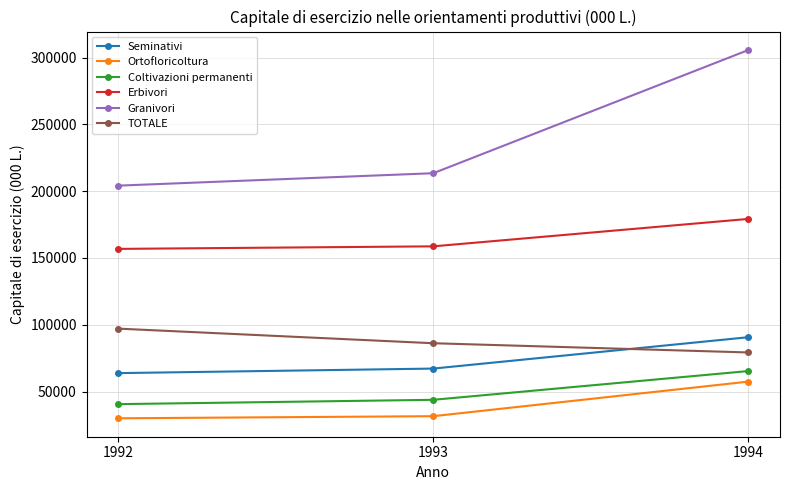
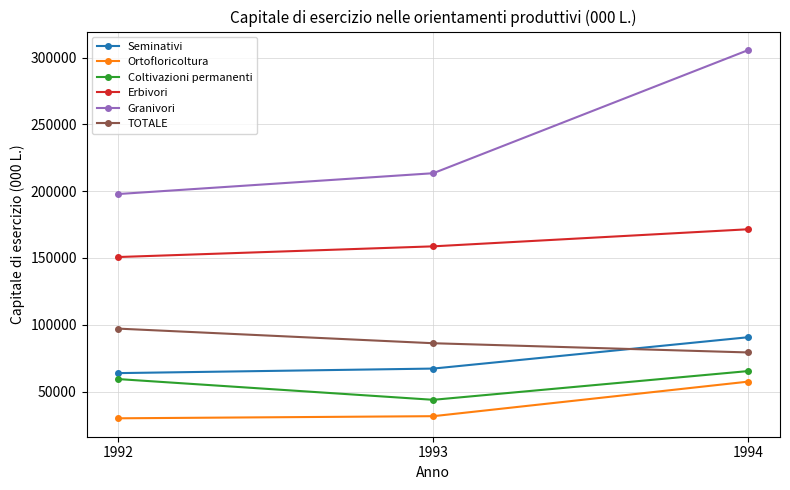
  {
    "Seminativi": {
      "1992": 64000,
      "1993": 67000,
      "1994": 91000
    },
    "Ortofloricoltura": {
      "1992": 30000,
      "1993": 32000,
      "1994": 57000
    },
    "Coltivazioni permanenti": {
-     "1992": 41000,
+     "1992": 59000,
      "1993": 44000,
      "1994": 65000
    },
    "Erbivori": {
-     "1992": 157000,
+     "1992": 151000,
      "1993": 159000,
-     "1994": 179000
+     "1994": 172000
    },
    "Granivori": {
-     "1992": 204000,
+     "1992": 198000,
      "1993": 213000,
      "1994": 306000
    },
    "TOTALE": {
      "1992": 97000,
      "1993": 86000,
      "1994": 79000
    }
  }
